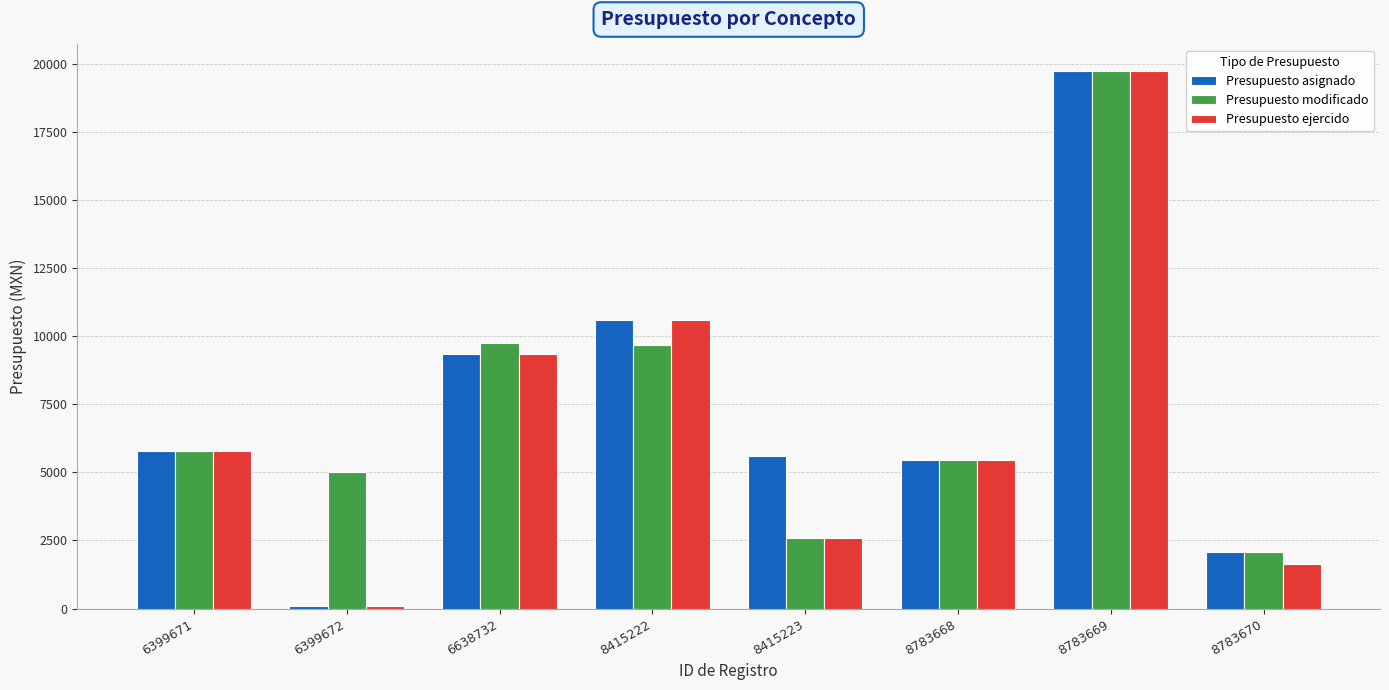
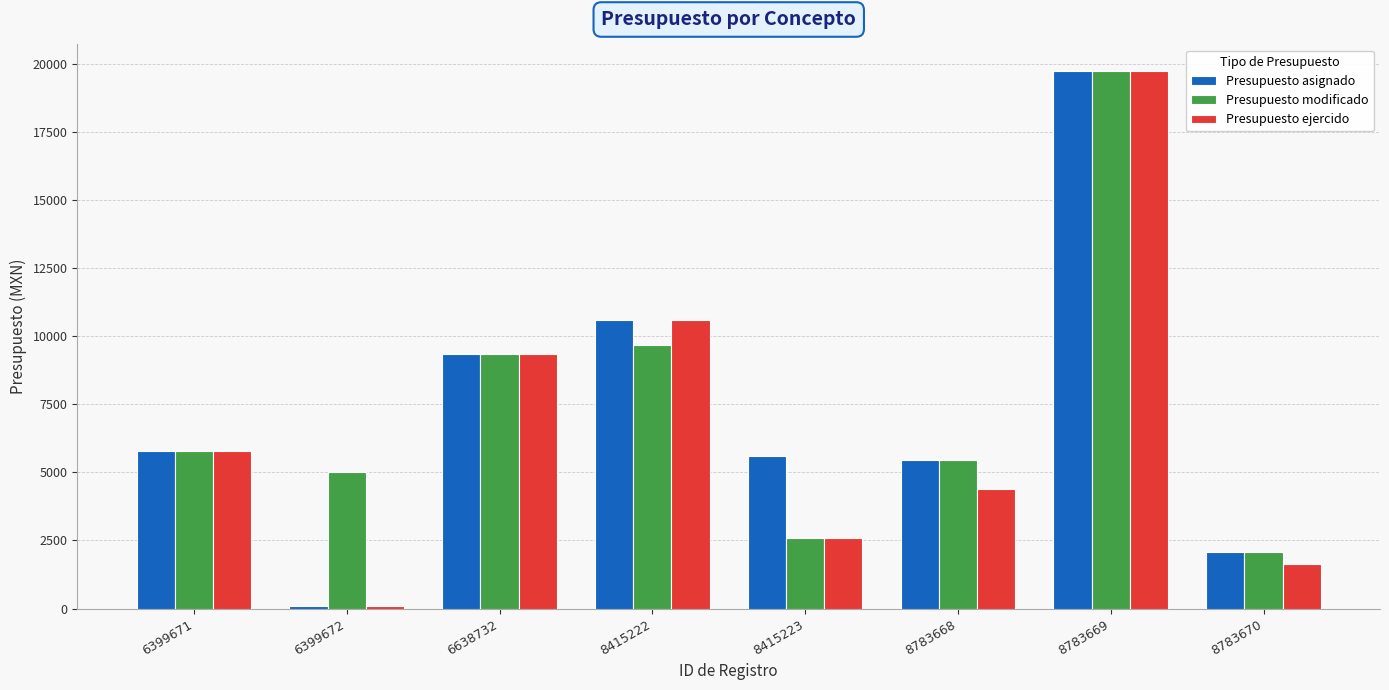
  {
    "Presupuesto asignado": {
      "6399671": 5800,
      "6399672": 100,
      "6638732": 9300,
      "8415222": 10600,
      "8415223": 5600,
      "8783668": 5500,
      "8783669": 19700,
      "8783670": 2100
    },
    "Presupuesto modificado": {
      "6399671": 5800,
      "6399672": 5000,
-     "6638732": 9700,
+     "6638732": 9300,
      "8415222": 9700,
      "8415223": 2600,
      "8783668": 5500,
      "8783669": 19700,
      "8783670": 2100
    },
    "Presupuesto ejercido": {
      "6399671": 5800,
      "6399672": 100,
      "6638732": 9300,
      "8415222": 10600,
      "8415223": 2600,
-     "8783668": 5500,
+     "8783668": 4400,
      "8783669": 19700,
      "8783670": 1600
    }
  }
